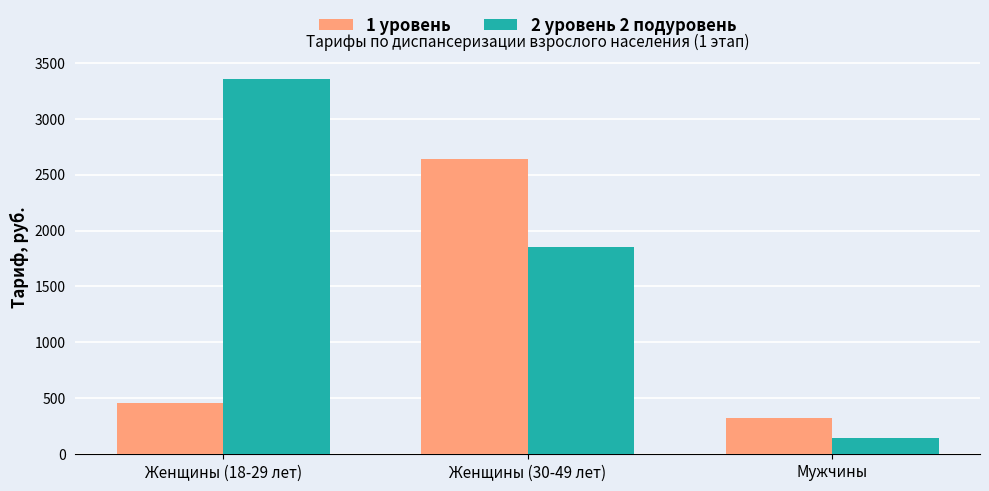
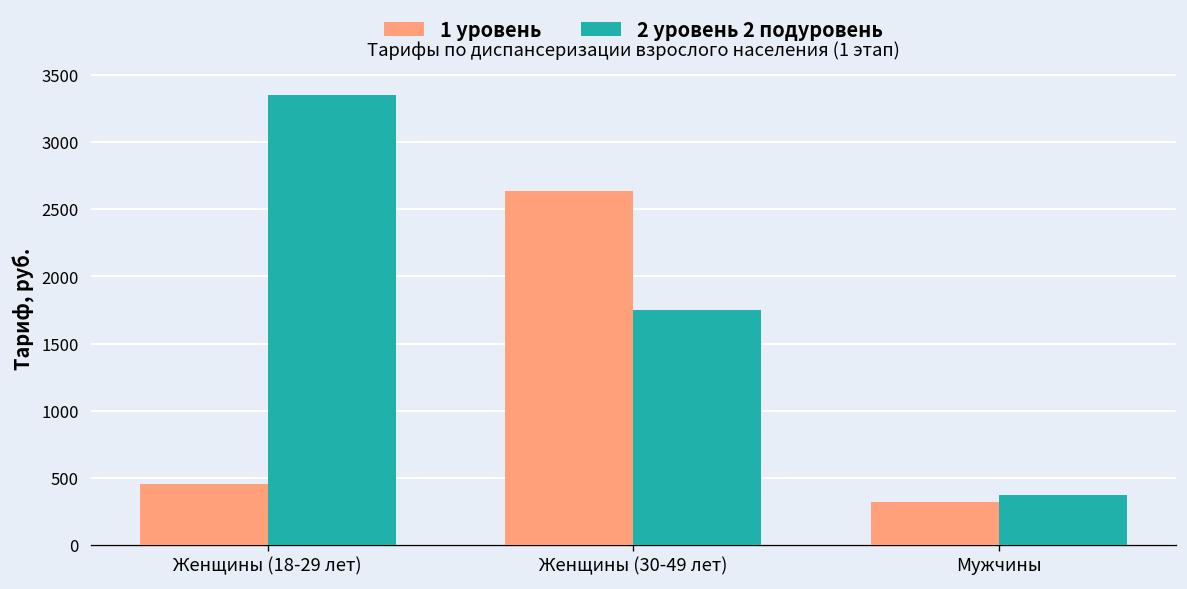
  {
    "1 уровень": {
      "Женщины (18-29 лет)": 450,
      "Женщины (30-49 лет)": 2640,
      "Мужчины": 320
    },
    "2 уровень 2 подуровень": {
      "Женщины (18-29 лет)": 3350,
-     "Женщины (30-49 лет)": 1860,
-     "Мужчины": 140
+     "Женщины (30-49 лет)": 1750,
+     "Мужчины": 370
    }
  }
